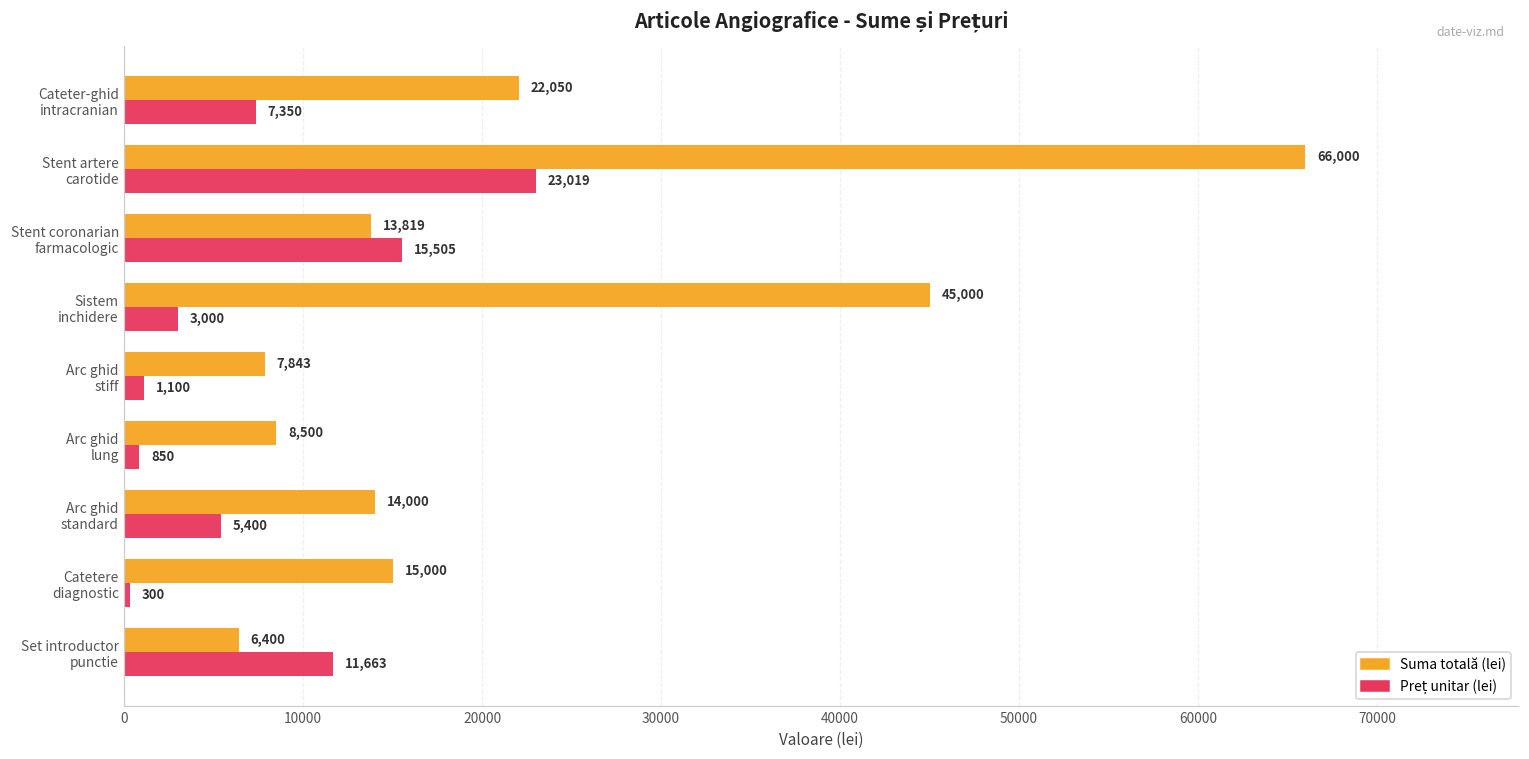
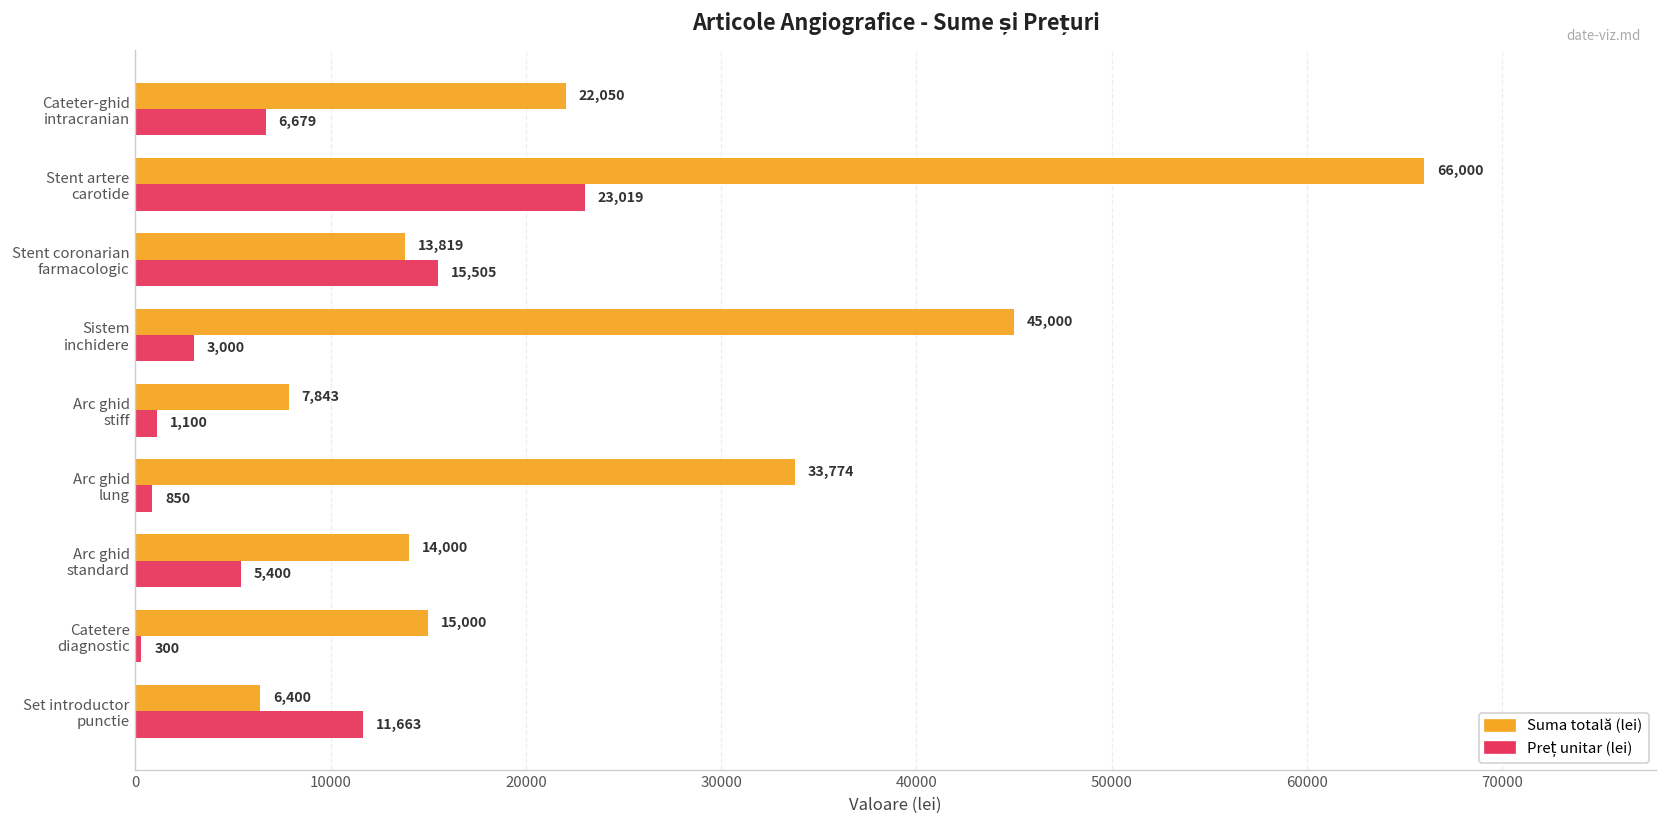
  {
    "Suma totală (lei)": {
      "Cateter-ghid intracranian": "22,050",
      "Stent artere carotide": "66,000",
      "Stent coronarian farmacologic": "13,819",
      "Sistem inchidere": "45,000",
      "Arc ghid stiff": "7,843",
-     "Arc ghid lung": "8,500",
+     "Arc ghid lung": "33,774",
      "Arc ghid standard": "14,000",
      "Catetere diagnostic": "15,000",
      "Set introductor punctie": "6,400"
    },
    "Preț unitar (lei)": {
-     "Cateter-ghid intracranian": "7,350",
+     "Cateter-ghid intracranian": "6,679",
      "Stent artere carotide": "23,019",
      "Stent coronarian farmacologic": "15,505",
      "Sistem inchidere": "3,000",
      "Arc ghid stiff": "1,100",
      "Arc ghid lung": "850",
      "Arc ghid standard": "5,400",
      "Catetere diagnostic": "300",
      "Set introductor punctie": "11,663"
    }
  }
